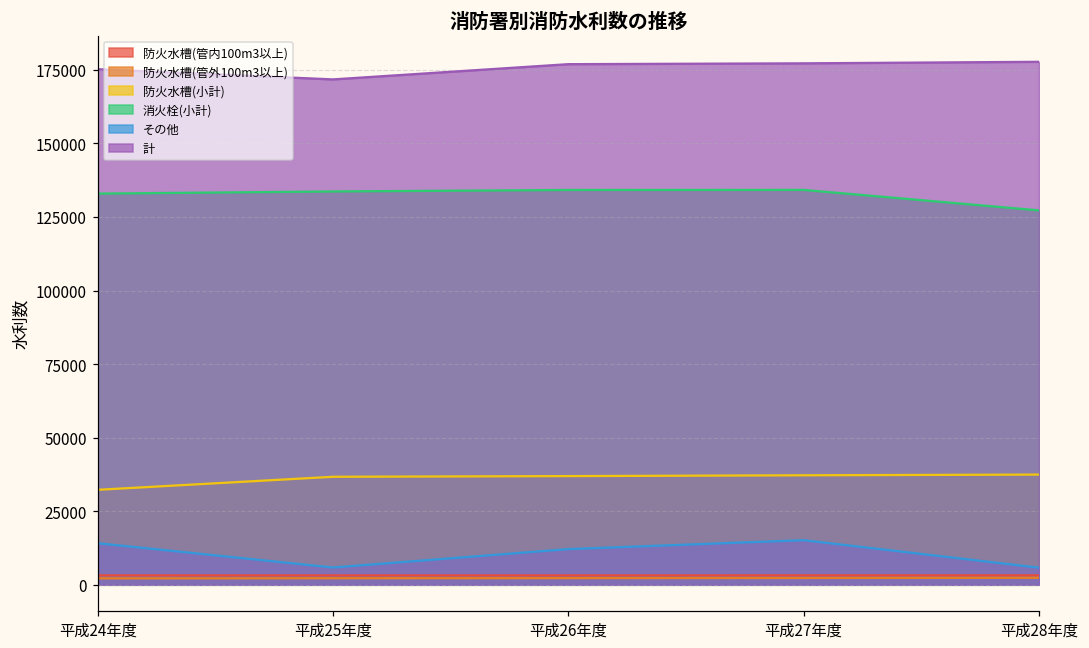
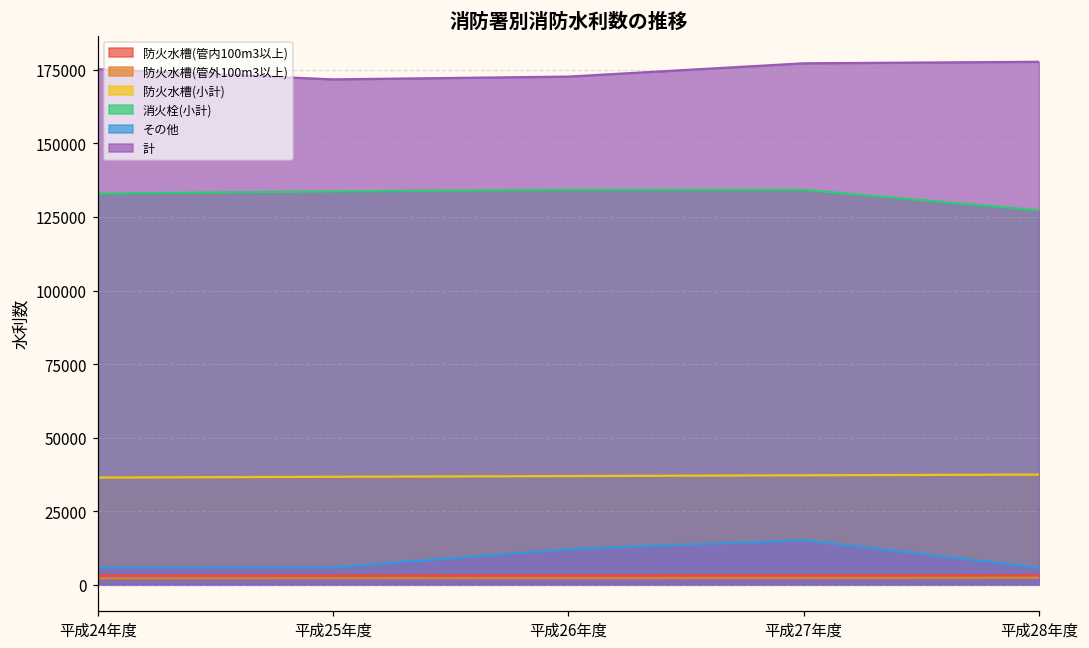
  {
    "防火水槽(小計)": {
-     "平成24年度": 32000,
+     "平成24年度": 36000,
      "平成25年度": 37000,
      "平成26年度": 37000,
      "平成27年度": 37000,
      "平成28年度": 37000
    },
    "消火栓(小計)": {
      "平成24年度": 133000,
      "平成25年度": 134000,
      "平成26年度": 134000,
      "平成27年度": 134000,
      "平成28年度": 127000
    },
    "その他": {
-     "平成24年度": 14000,
+     "平成24年度": 6000,
      "平成25年度": 6000,
      "平成26年度": 12000,
      "平成27年度": 15000,
      "平成28年度": 6000
    },
    "計": {
      "平成24年度": 175000,
      "平成25年度": 172000,
-     "平成26年度": 177000,
+     "平成26年度": 173000,
      "平成27年度": 177000,
      "平成28年度": 178000
    }
  }
